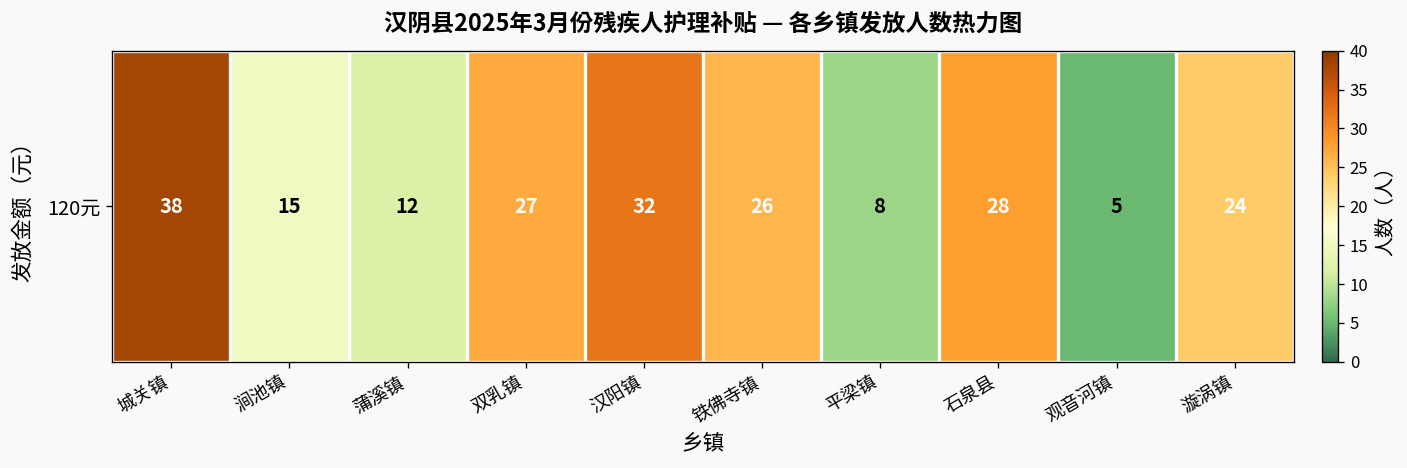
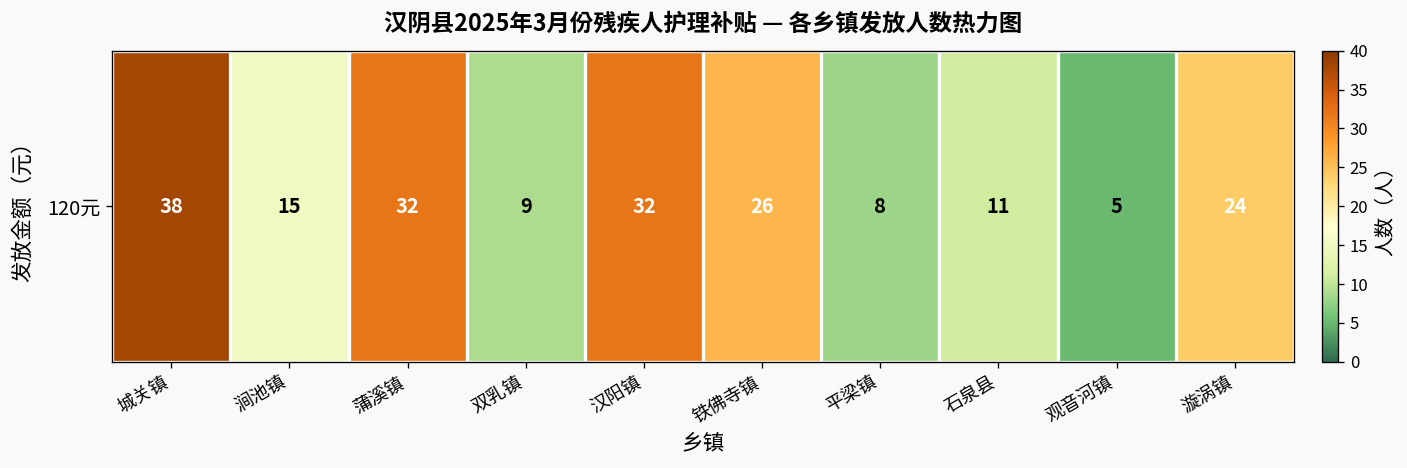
  {
    "120元": {
      "城关镇": 38,
      "涧池镇": 15,
-     "蒲溪镇": 12,
-     "双乳镇": 27,
+     "蒲溪镇": 32,
+     "双乳镇": 9,
      "汉阳镇": 32,
      "铁佛寺镇": 26,
      "平梁镇": 8,
-     "石泉县": 28,
+     "石泉县": 11,
      "观音河镇": 5,
      "漩涡镇": 24
    }
  }
